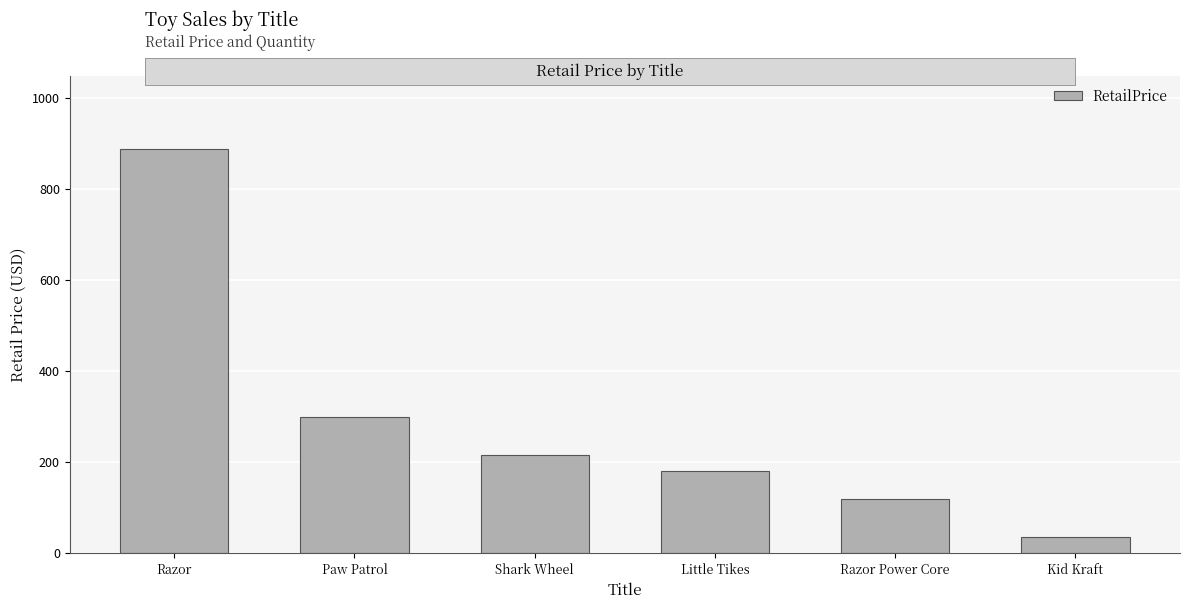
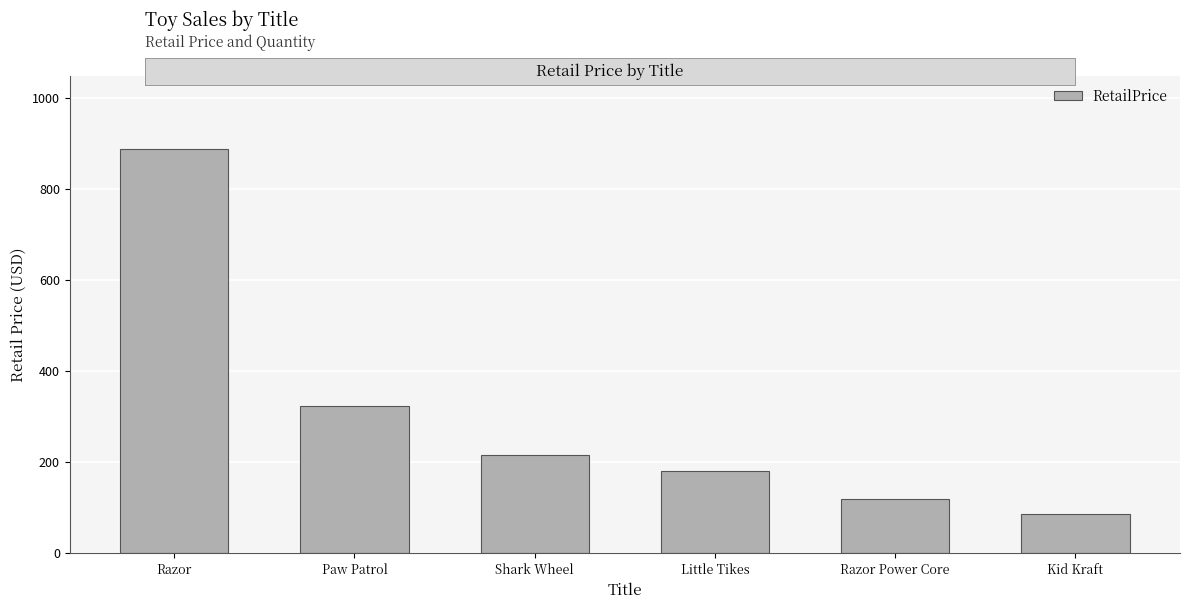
  {
    "Razor": 890,
-   "Paw Patrol": 300,
+   "Paw Patrol": 320,
    "Shark Wheel": 220,
    "Little Tikes": 180,
    "Razor Power Core": 120,
-   "Kid Kraft": 30
+   "Kid Kraft": 80
  }
